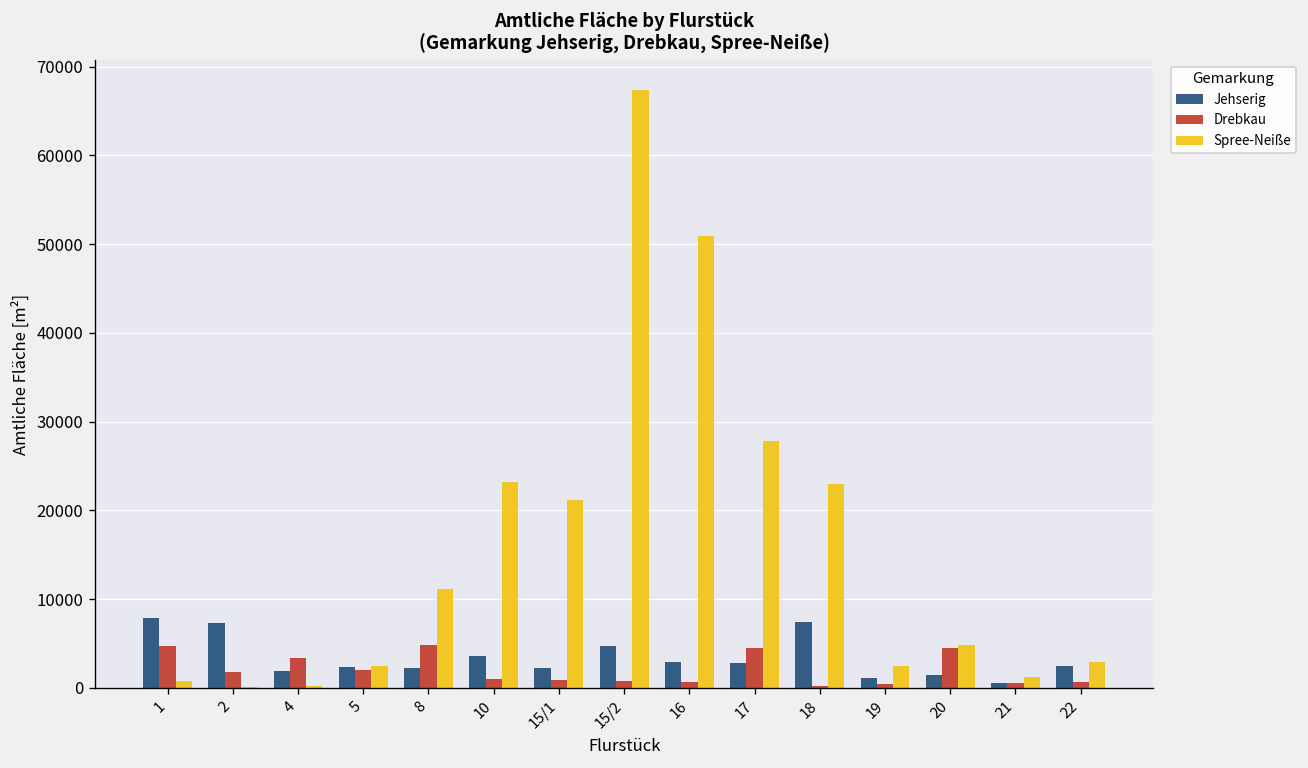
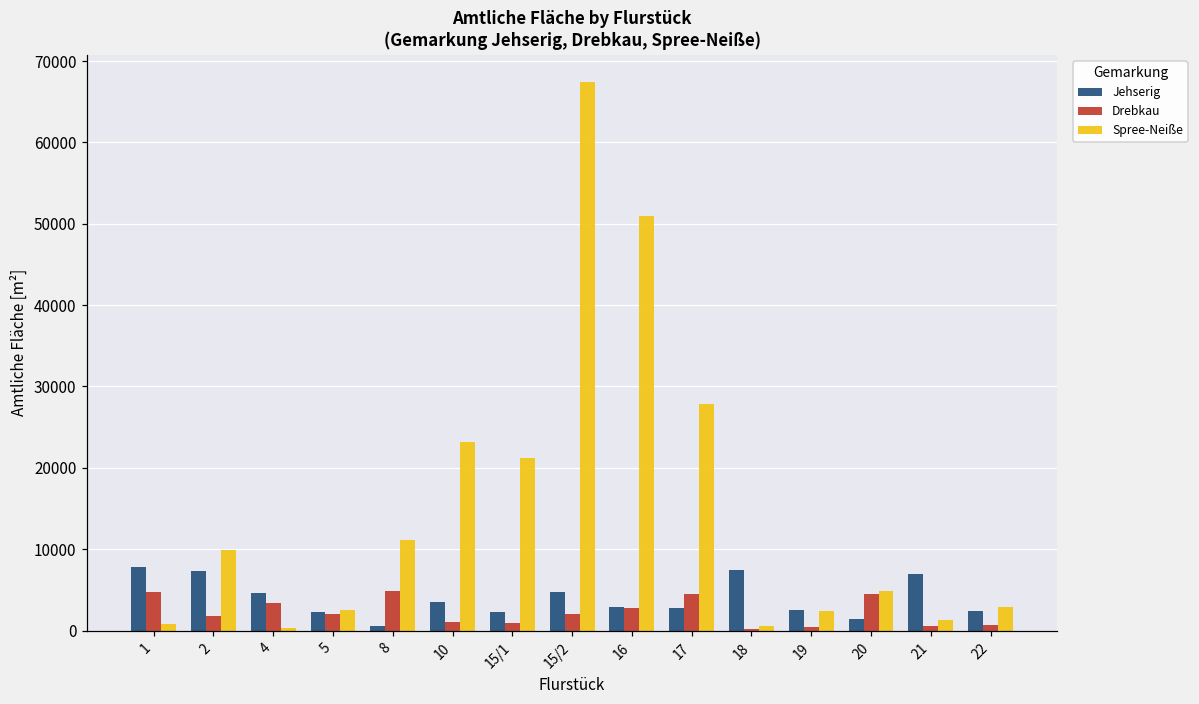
  {
    "Jehserig": {
      "1": 8000,
      "2": 7000,
-     "4": 2000,
+     "4": 5000,
      "5": 2000,
-     "8": 2000,
+     "8": 1000,
      "10": 4000,
      "15/1": 2000,
      "15/2": 5000,
      "16": 3000,
      "17": 3000,
      "18": 7000,
-     "19": 1000,
+     "19": 3000,
      "20": 1000,
-     "21": 1000,
+     "21": 7000,
      "22": 2000
    },
    "Drebkau": {
      "1": 5000,
      "2": 2000,
      "4": 3000,
      "5": 2000,
      "8": 5000,
      "10": 1000,
      "15/1": 1000,
-     "15/2": 1000,
-     "16": 1000,
+     "15/2": 2000,
+     "16": 3000,
      "17": 4000,
      "19": 0,
      "20": 4000,
      "21": 1000,
      "22": 1000
    },
    "Spree-Neiße": {
      "1": 1000,
-     "2": 0,
+     "2": 10000,
      "5": 2000,
      "8": 11000,
      "10": 23000,
      "15/1": 21000,
      "15/2": 67000,
      "16": 51000,
      "17": 28000,
-     "18": 23000,
+     "18": 1000,
      "19": 2000,
      "20": 5000,
      "21": 1000,
      "22": 3000
    }
  }
